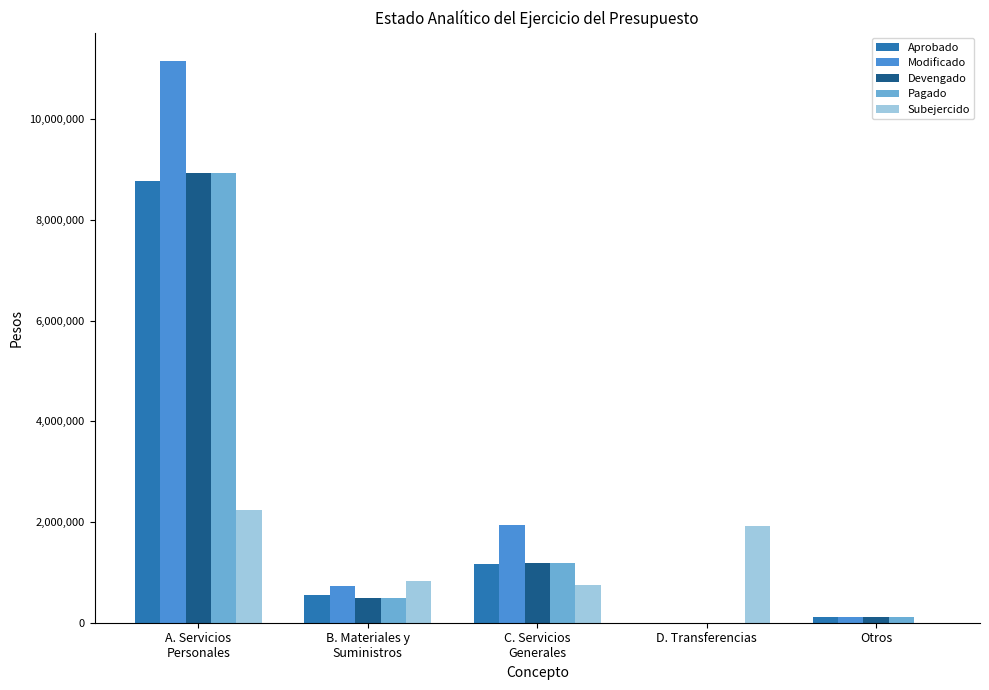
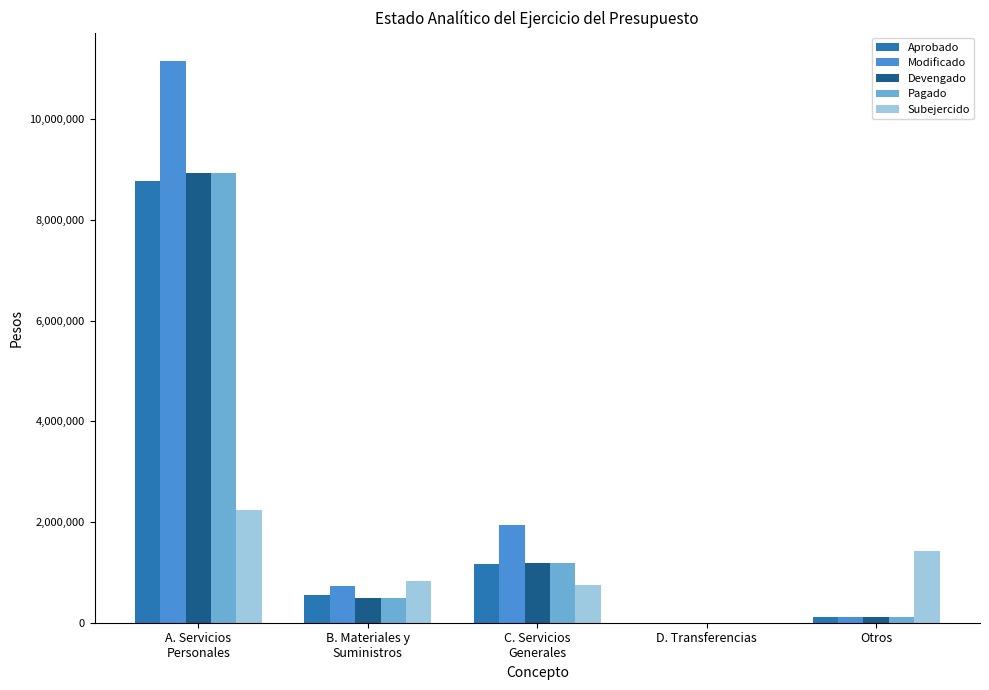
  {
    "Subejercido": {
      "A. Servicios Personales": "2,200,000",
      "B. Materiales y Suministros": "800,000",
      "C. Servicios Generales": "800,000",
-     "D. Transferencias": "1,900,000",
-     "Otros": "0"
+     "D. Transferencias": "0",
+     "Otros": "1,400,000"
    }
  }
